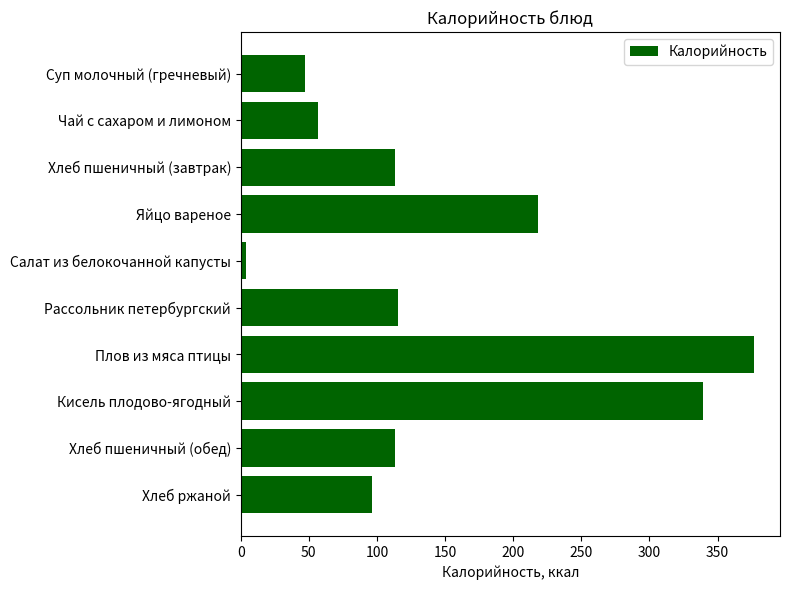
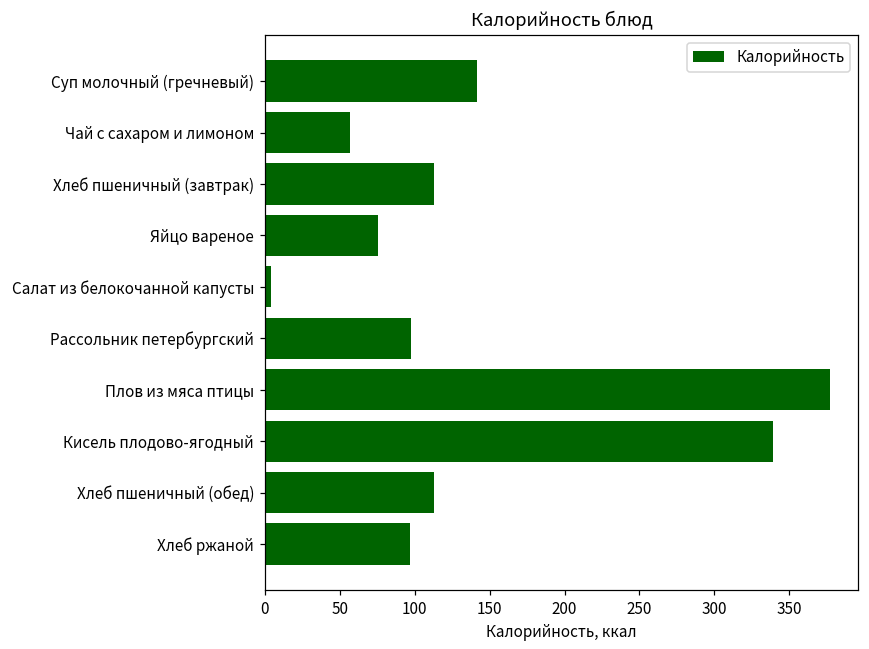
  {
-   "Суп молочный (гречневый)": 47,
+   "Суп молочный (гречневый)": 142,
    "Чай с сахаром и лимоном": 57,
    "Хлеб пшеничный (завтрак)": 113,
-   "Яйцо вареное": 218,
+   "Яйцо вареное": 75,
    "Салат из белокочанной капусты": 4,
-   "Рассольник петербургский": 116,
+   "Рассольник петербургский": 97,
    "Плов из мяса птицы": 377,
    "Кисель плодово-ягодный": 339,
    "Хлеб пшеничный (обед)": 113,
    "Хлеб ржаной": 97
  }
